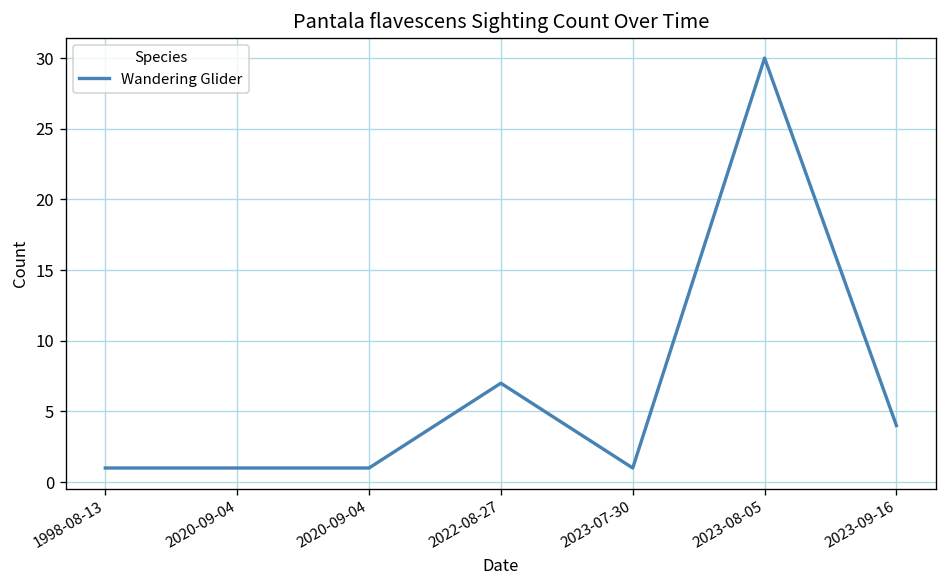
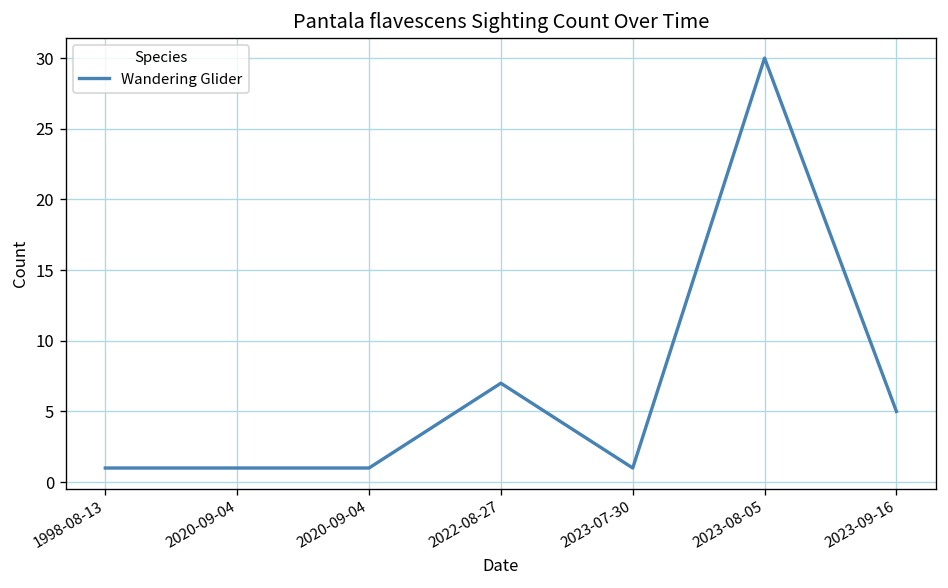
  {
    "1998-08-13": 1,
    "2022-08-27": 7,
    "2023-07-30": 1,
    "2023-08-05": 30,
-   "2023-09-16": 4
+   "2023-09-16": 5
  }
